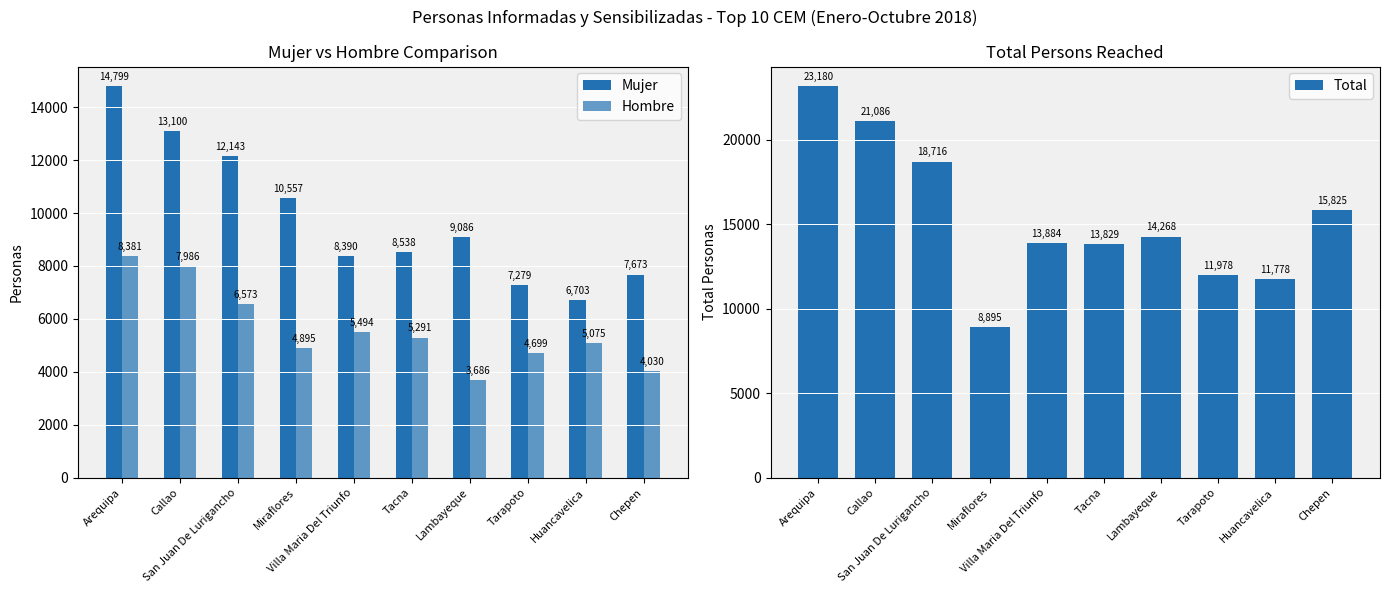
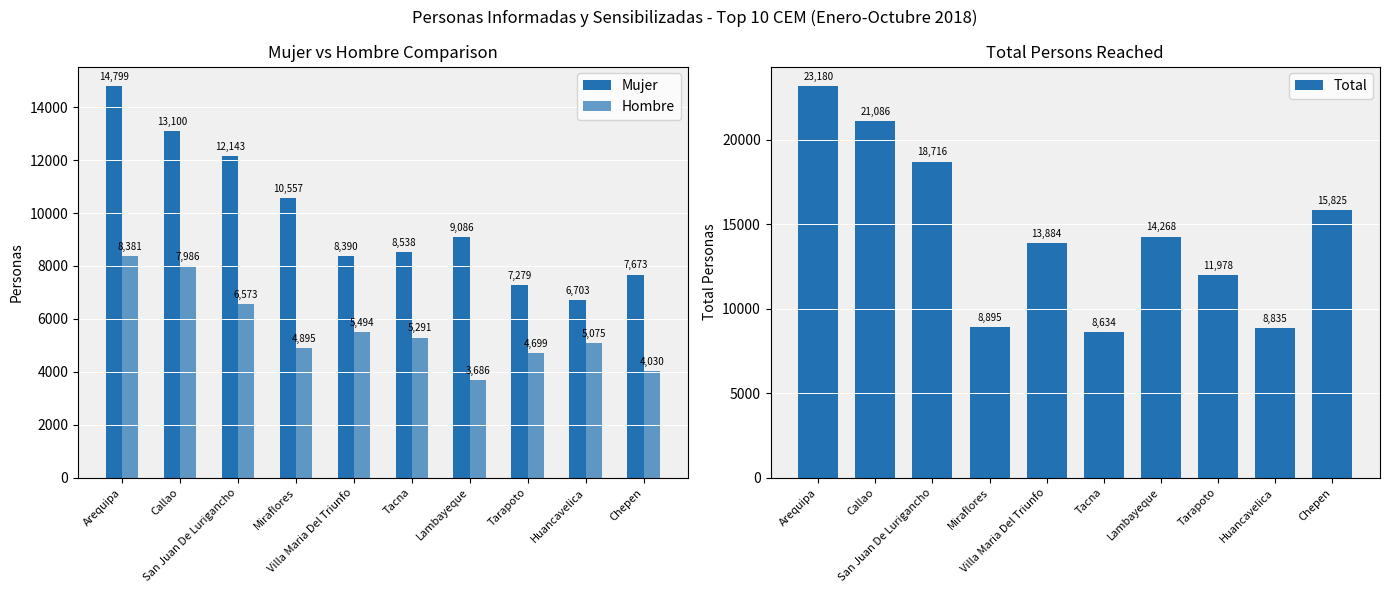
  {
    "Total Persons Reached": {
      "Arequipa": "23,180",
      "Callao": "21,086",
      "San Juan De Lurigancho": "18,716",
      "Miraflores": "8,895",
      "Villa Maria Del Triunfo": "13,884",
-     "Tacna": "13,829",
+     "Tacna": "8,634",
      "Lambayeque": "14,268",
      "Tarapoto": "11,978",
-     "Huancavelica": "11,778",
+     "Huancavelica": "8,835",
      "Chepen": "15,825"
    }
  }
